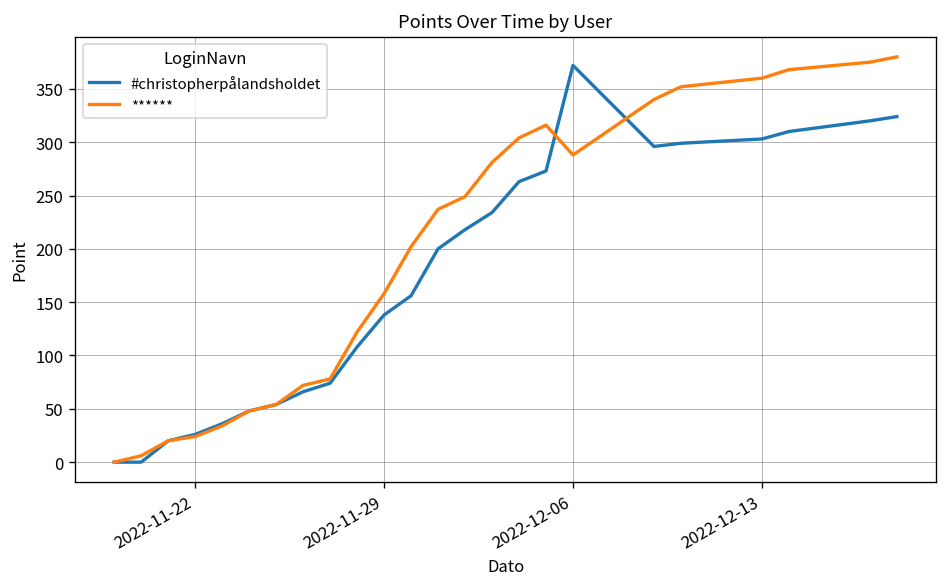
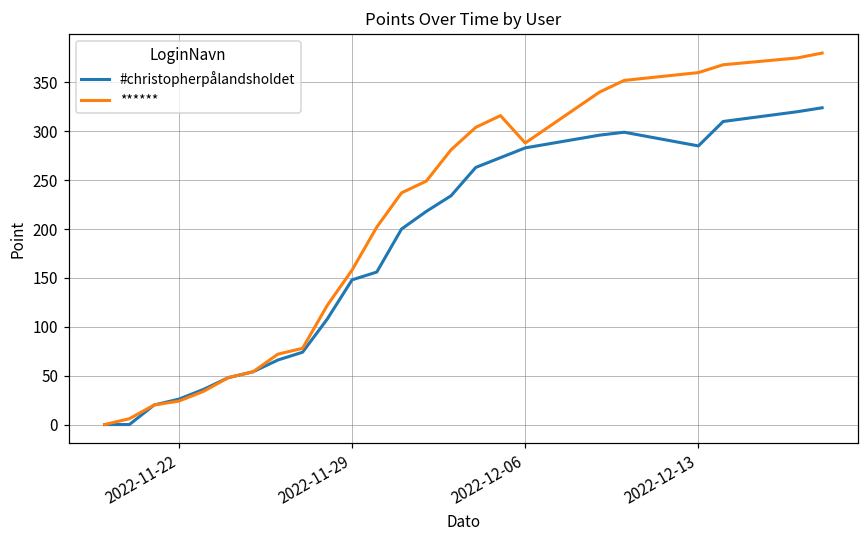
  {
    "#christopherpålandsholdet": {
-     "2022-11-29": 140,
-     "2022-12-06": 370,
-     "2022-12-13": 300
+     "2022-11-29": 150,
+     "2022-12-06": 280,
+     "2022-12-13": 290
    },
    "******": {
      "2022-11-29": 160,
      "2022-12-06": 290,
      "2022-12-13": 360
    }
  }
